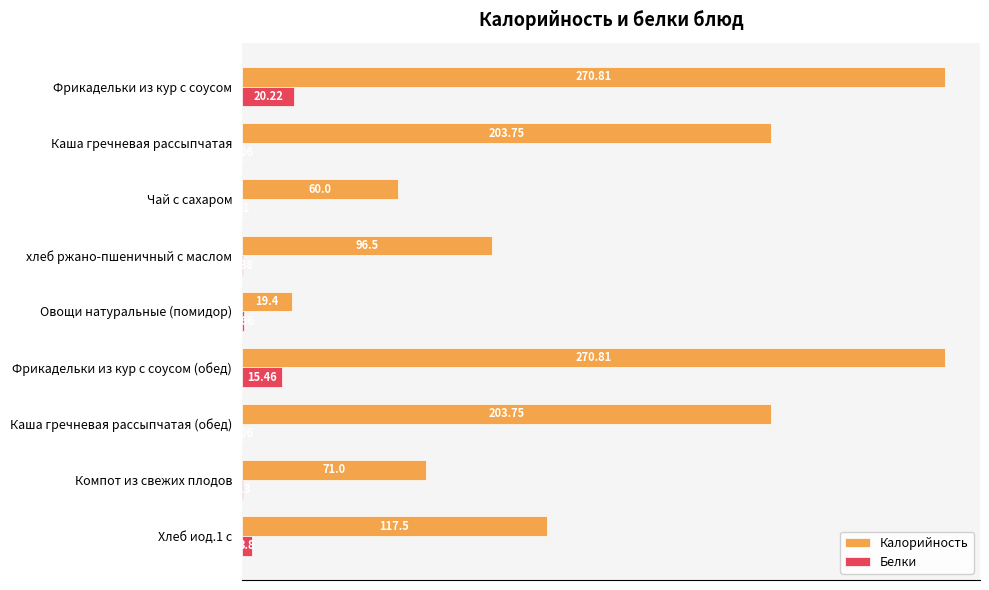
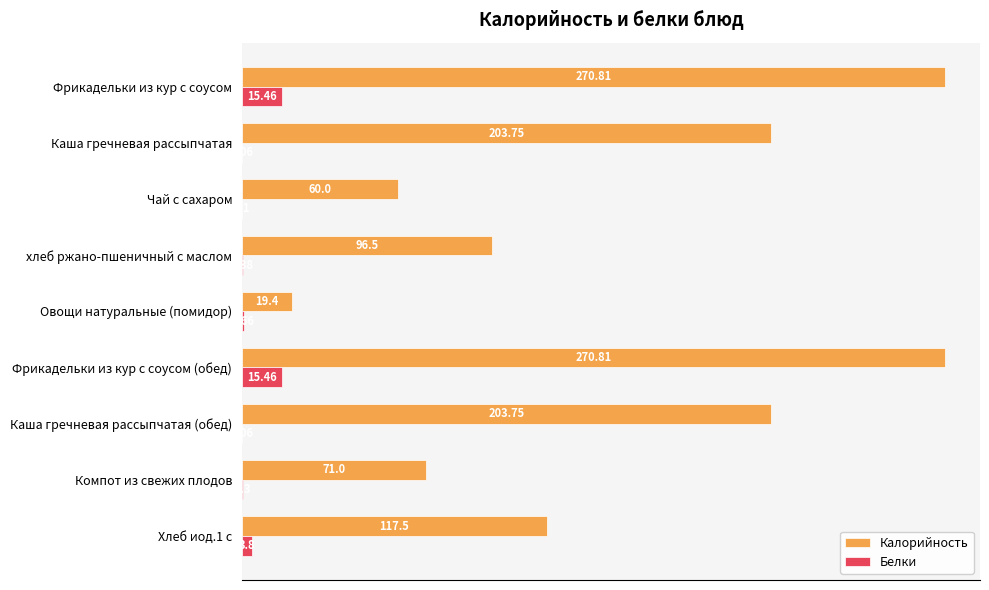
  {
    "Калорийность": {
      "Фрикадельки из кур с соусом": 270.81,
      "Каша гречневая рассыпчатая": 203.75,
      "Чай с сахаром": 60.0,
      "хлеб ржано-пшеничный с маслом": 96.5,
      "Овощи натуральные (помидор)": 19.4,
      "Фрикадельки из кур с соусом (обед)": 270.81,
      "Каша гречневая рассыпчатая (обед)": 203.75,
      "Компот из свежих плодов": 71.0,
      "Хлеб иод.1 с": 117.5
    },
    "Белки": {
-     "Фрикадельки из кур с соусом": 20.22,
+     "Фрикадельки из кур с соусом": 15.46,
      "Фрикадельки из кур с соусом (обед)": 15.46
    }
  }
